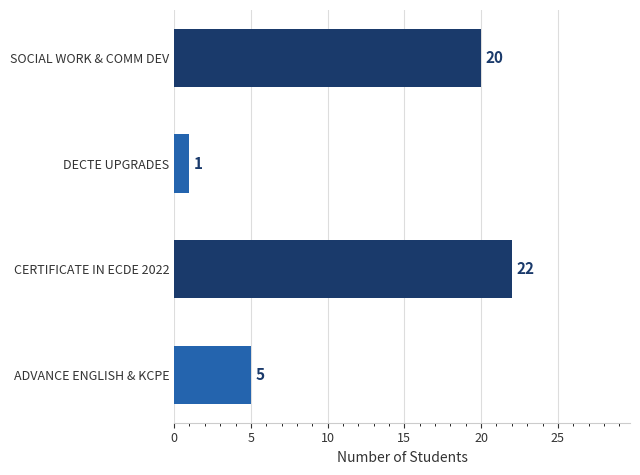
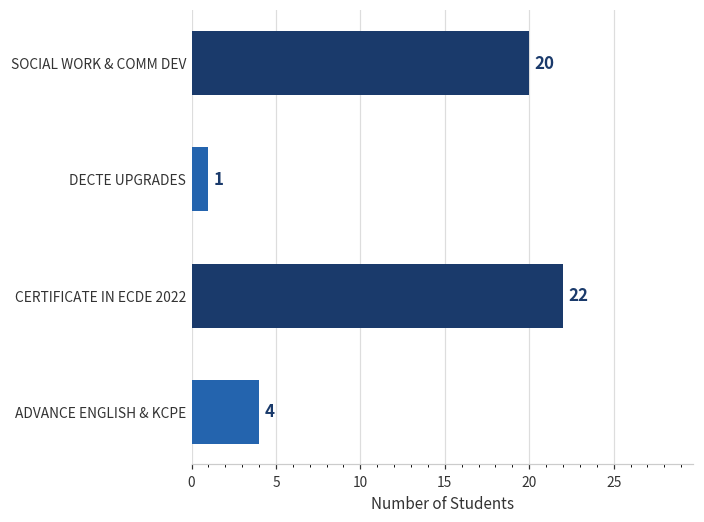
  {
    "SOCIAL WORK & COMM DEV": 20,
    "DECTE UPGRADES": 1,
    "CERTIFICATE IN ECDE 2022": 22,
-   "ADVANCE ENGLISH & KCPE": 5
+   "ADVANCE ENGLISH & KCPE": 4
  }
